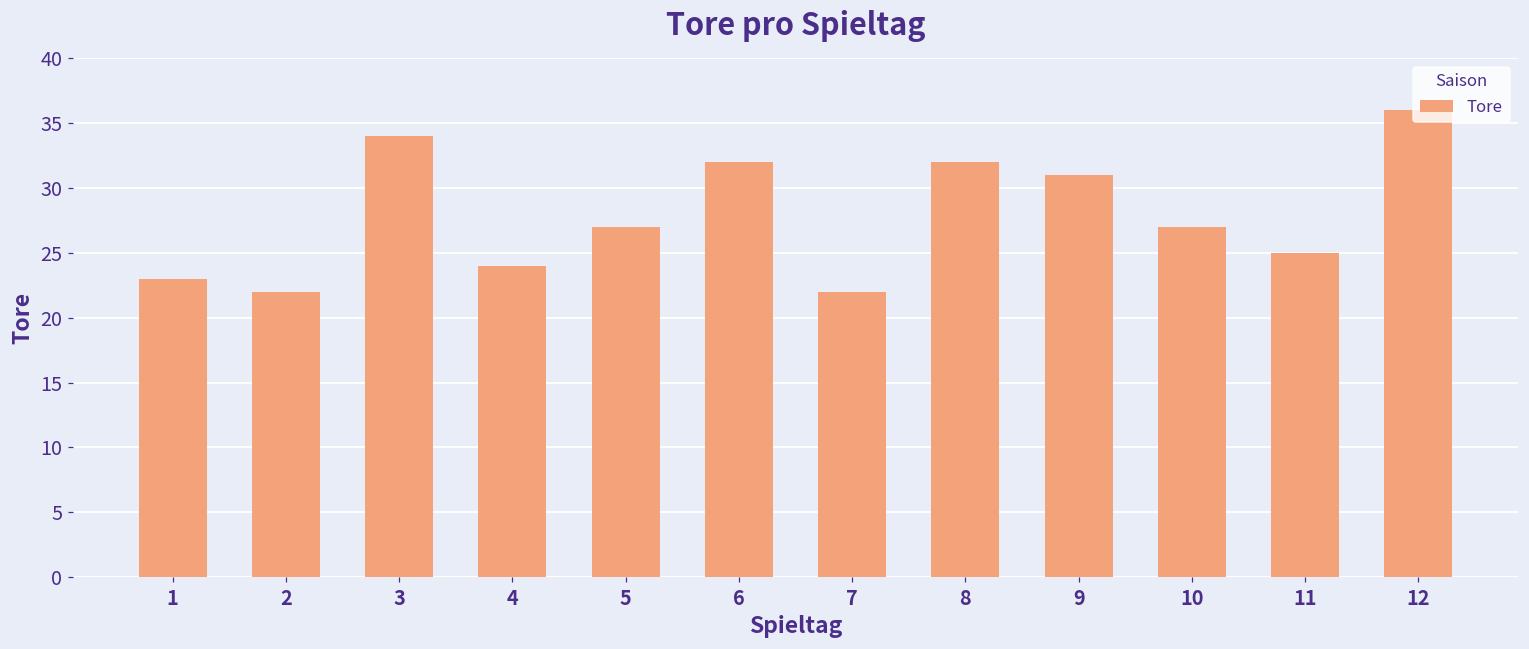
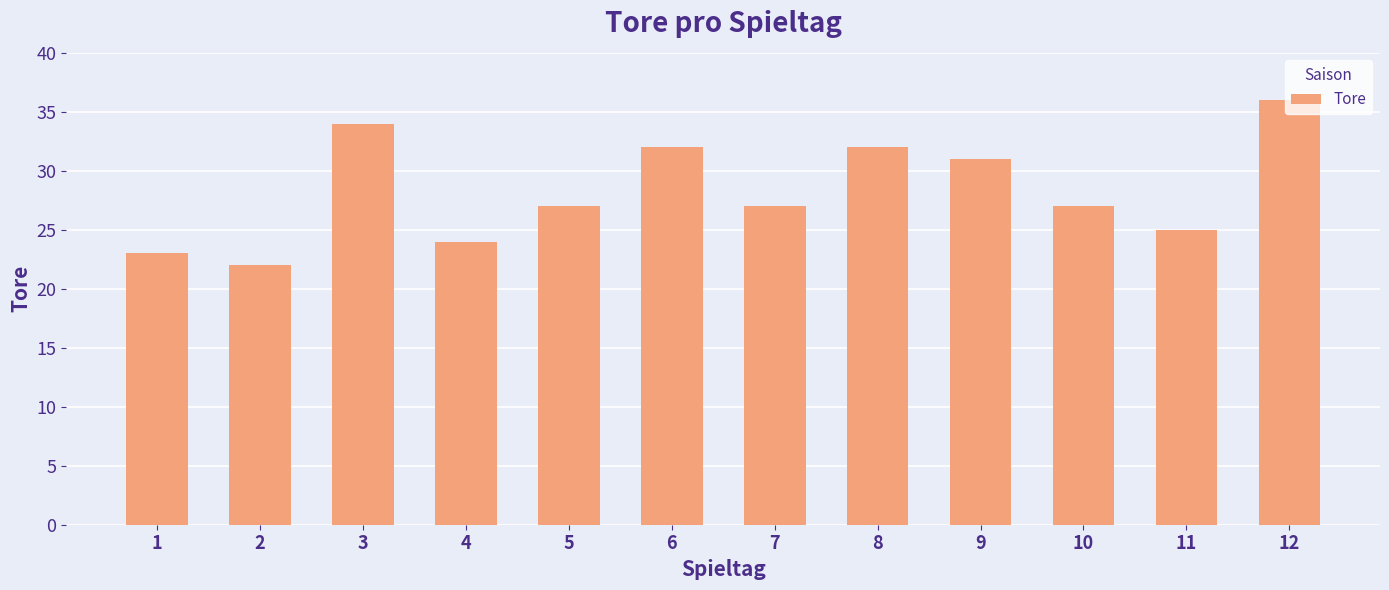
  {
    "1": 23,
    "2": 22,
    "3": 34,
    "4": 24,
    "5": 27,
    "6": 32,
-   "7": 22,
+   "7": 27,
    "8": 32,
    "9": 31,
    "10": 27,
    "11": 25
  }
